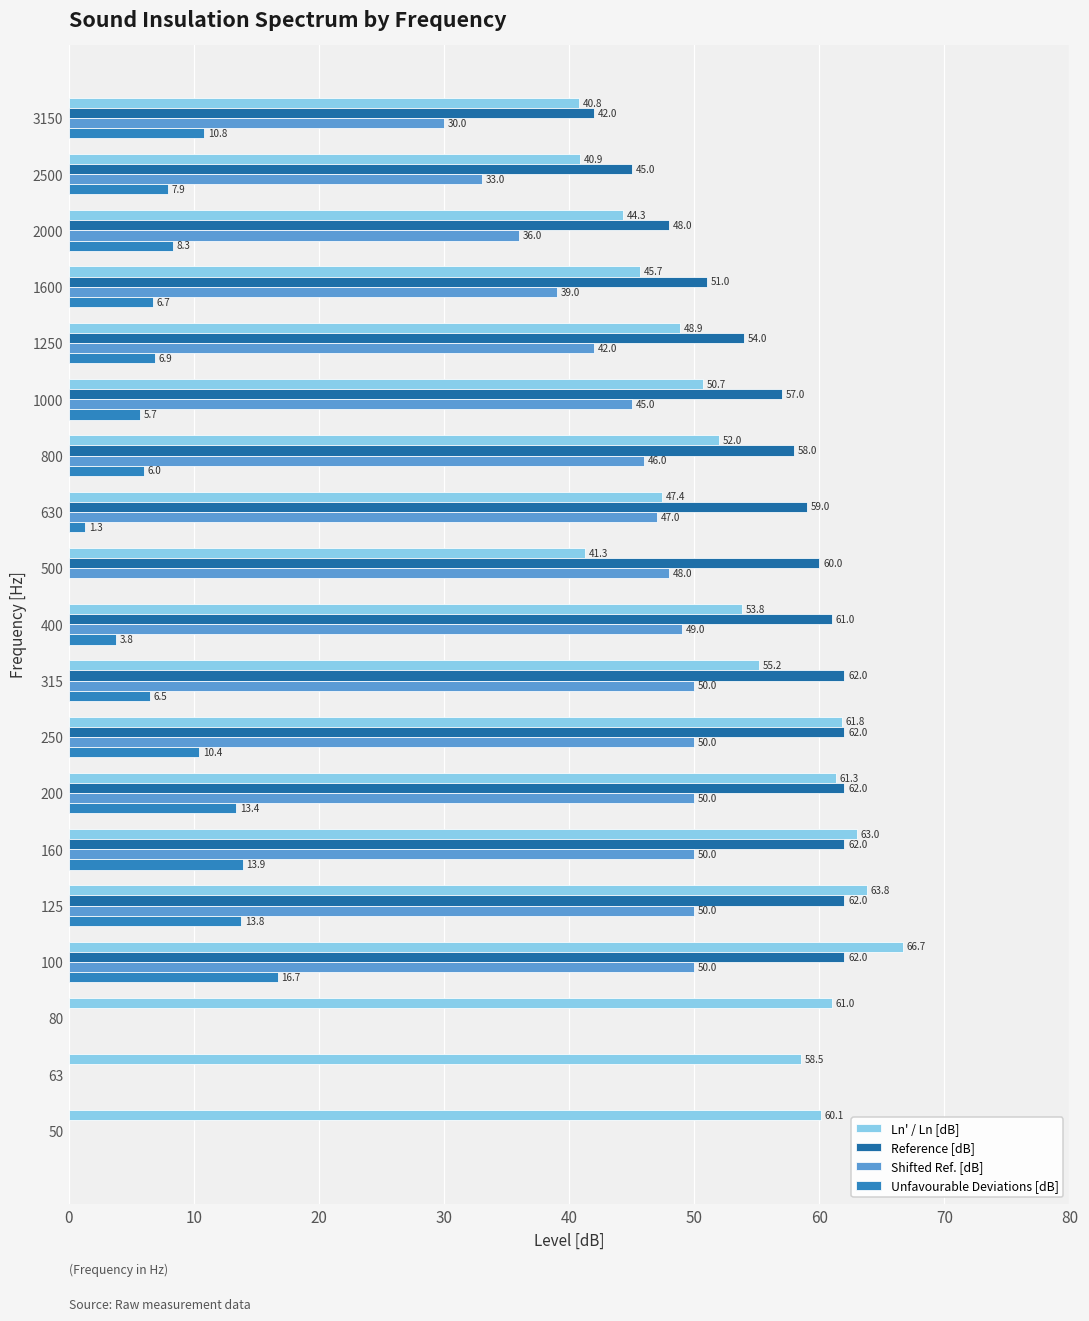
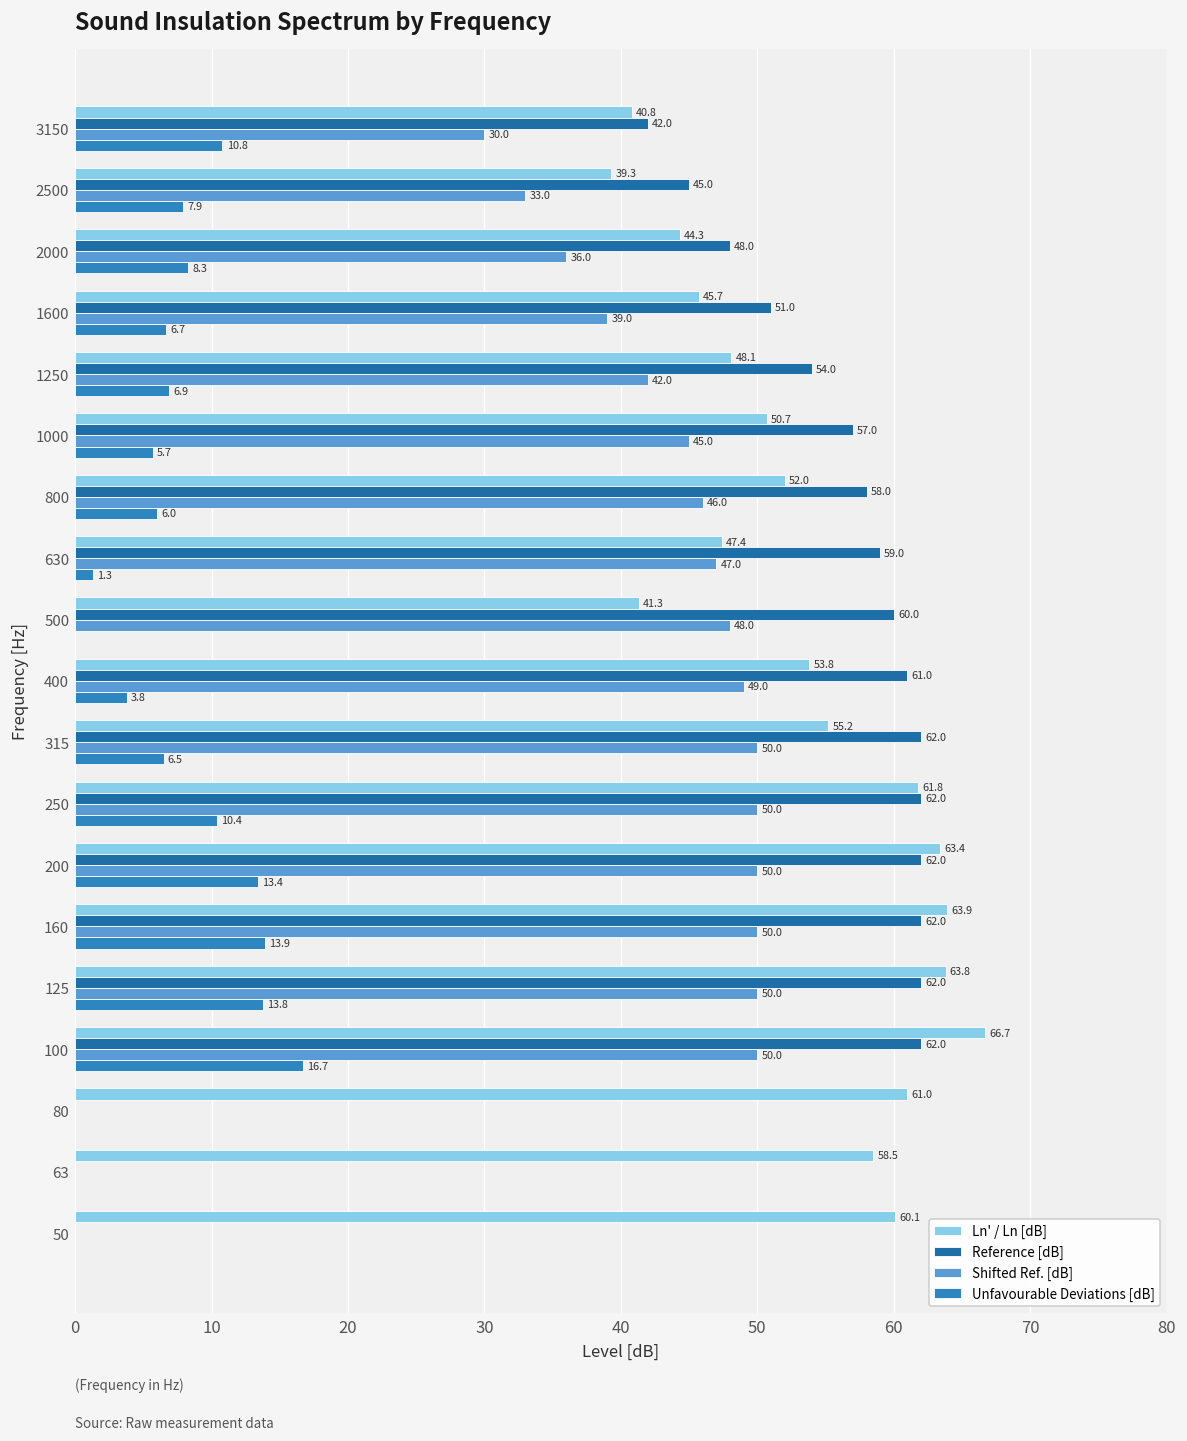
  {
    "Ln' / Ln [dB]": {
      "3150": 40.8,
-     "2500": 40.9,
+     "2500": 39.3,
      "2000": 44.3,
      "1600": 45.7,
-     "1250": 48.9,
+     "1250": 48.1,
      "1000": 50.7,
      "800": 52.0,
      "630": 47.4,
      "500": 41.3,
      "400": 53.8,
      "315": 55.2,
      "250": 61.8,
-     "200": 61.3,
-     "160": 63.0,
+     "200": 63.4,
+     "160": 63.9,
      "125": 63.8,
      "100": 66.7,
      "80": 61.0,
      "63": 58.5,
      "50": 60.1
    }
  }
